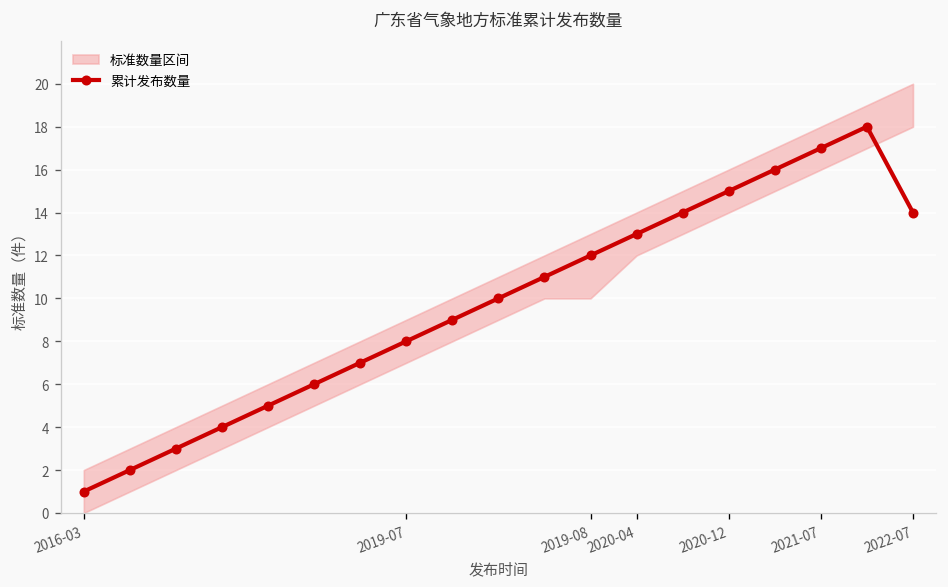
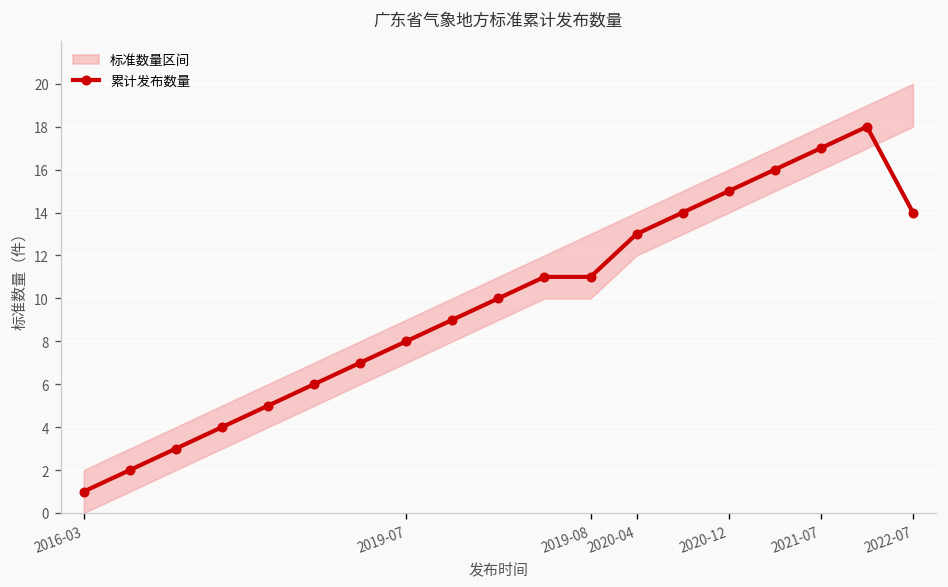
  {
    "累计发布数量": {
-     "2019-08": 12,
+     "2019-08": 11,
      "2022-07": 14
    }
  }
